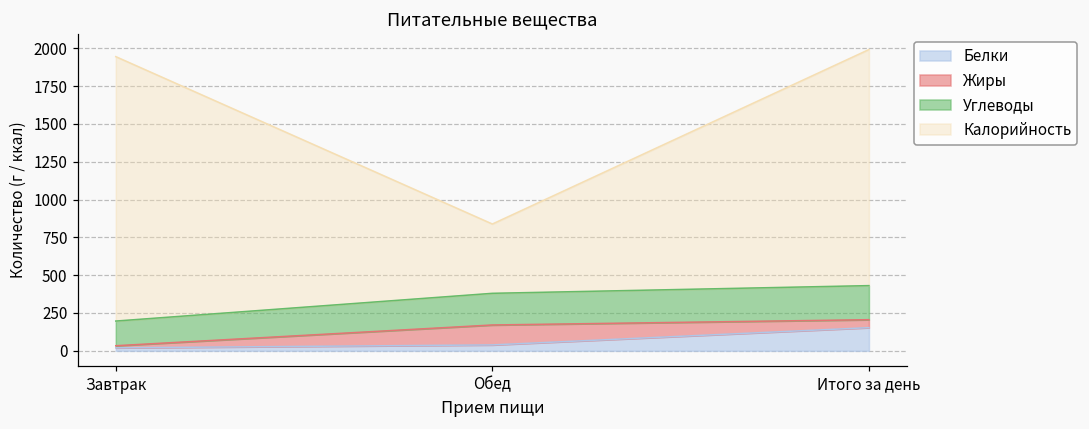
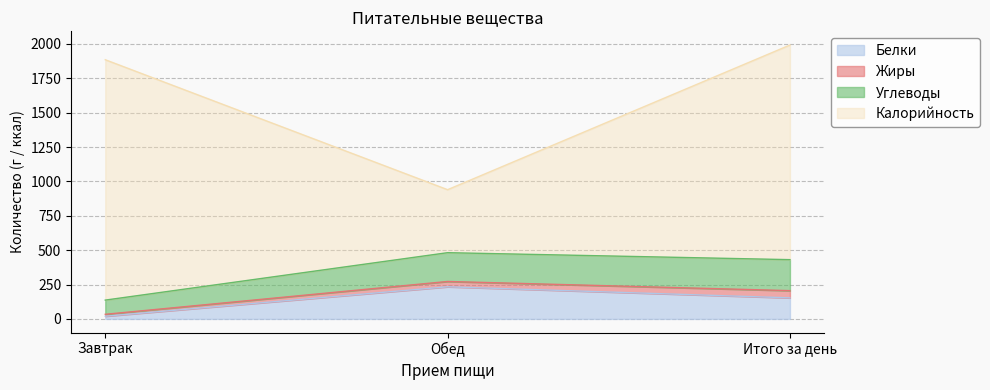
  {
    "Белки": {
-     "Обед": 40,
+     "Обед": 230,
      "Итого за день": 150
    },
    "Жиры": {
-     "Обед": 130,
+     "Обед": 40,
      "Итого за день": 50
    },
    "Углеводы": {
-     "Завтрак": 160,
+     "Завтрак": 100,
      "Обед": 210,
      "Итого за день": 230
    },
    "Калорийность": {
      "Завтрак": 1750,
      "Обед": 460,
      "Итого за день": 1560
    }
  }
